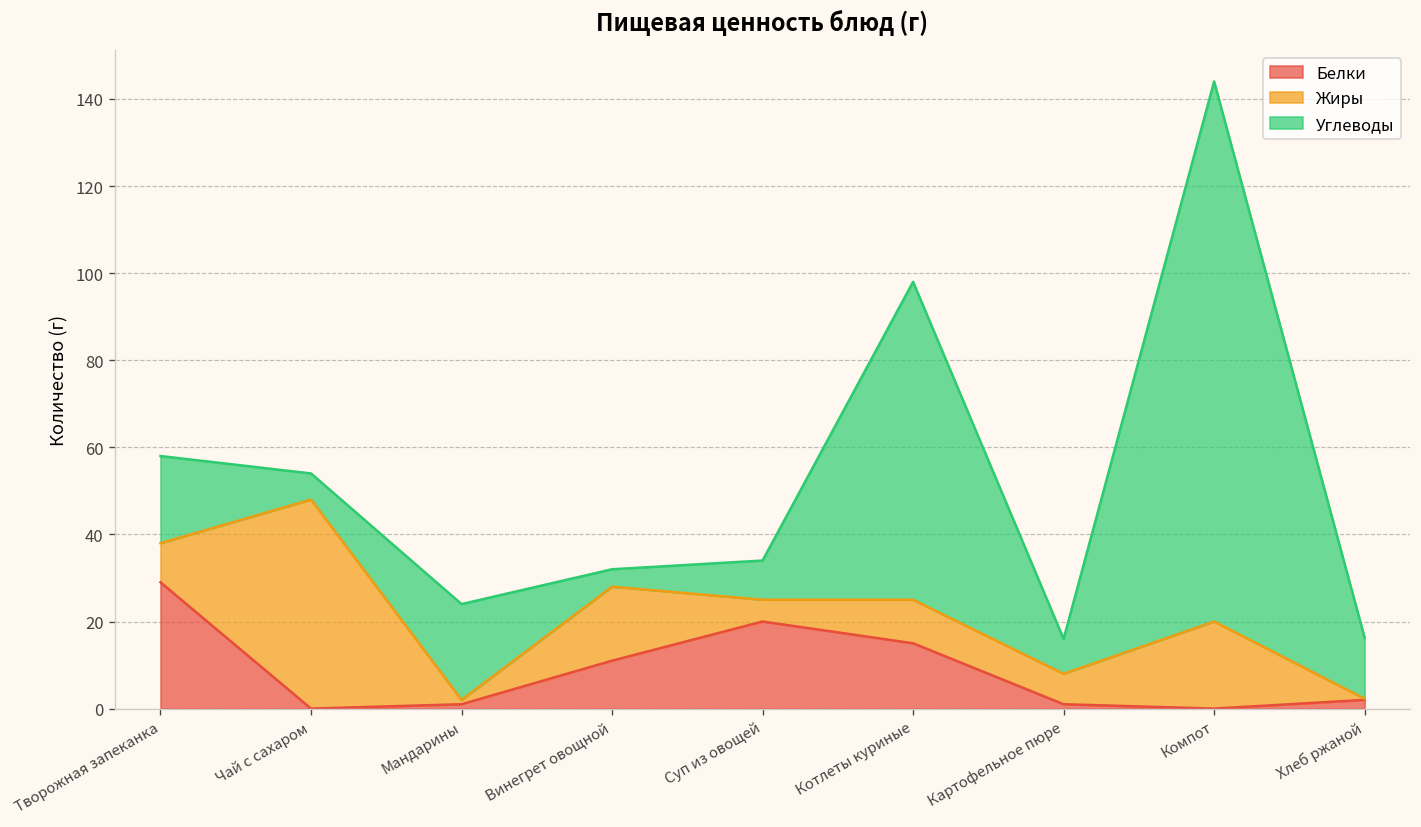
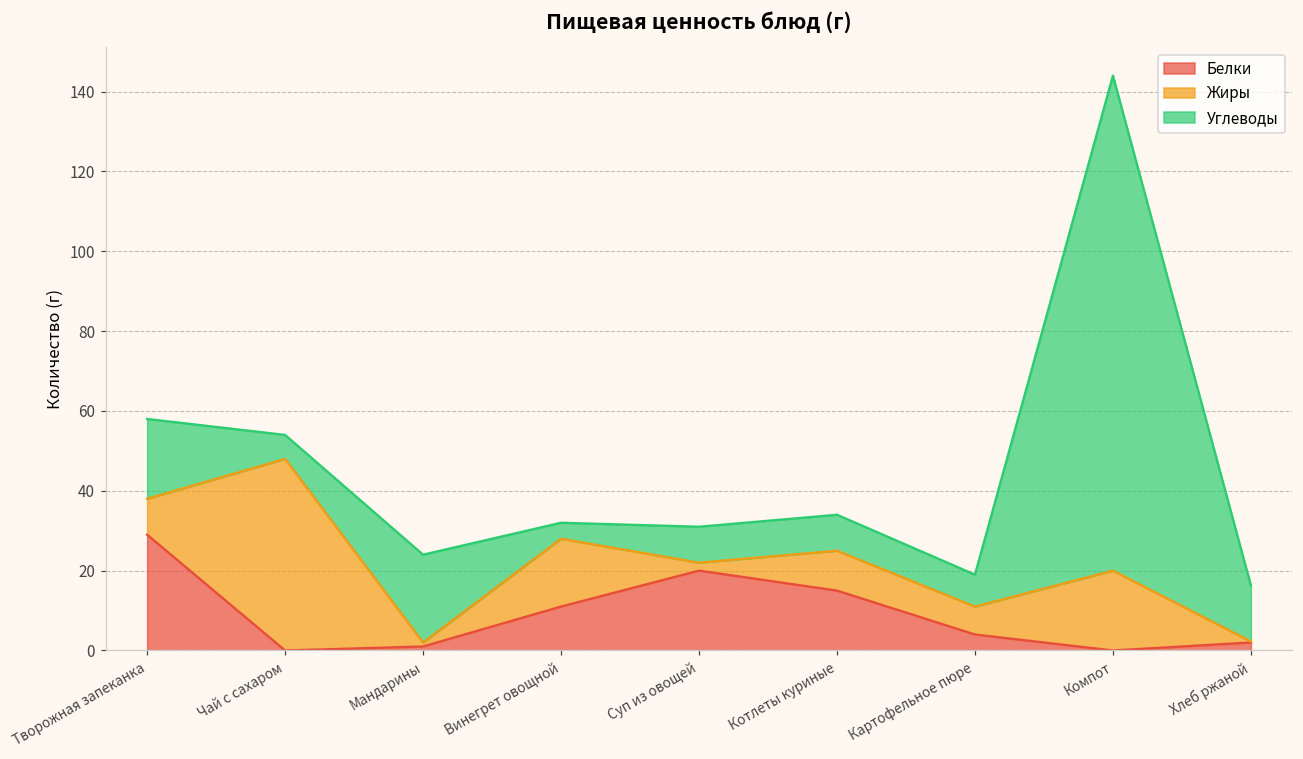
  {
    "Белки": {
      "Творожная запеканка": 29,
      "Чай с сахаром": 0,
      "Мандарины": 1,
      "Винегрет овощной": 11,
      "Суп из овощей": 20,
      "Котлеты куриные": 15,
-     "Картофельное пюре": 1,
+     "Картофельное пюре": 4,
      "Компот": 0
    },
    "Жиры": {
      "Творожная запеканка": 9,
      "Чай с сахаром": 48,
      "Мандарины": 1,
      "Винегрет овощной": 17,
-     "Суп из овощей": 5,
+     "Суп из овощей": 2,
      "Котлеты куриные": 10,
      "Картофельное пюре": 7,
      "Компот": 20
    },
    "Углеводы": {
      "Творожная запеканка": 20,
      "Чай с сахаром": 6,
      "Мандарины": 22,
      "Винегрет овощной": 4,
      "Суп из овощей": 9,
-     "Котлеты куриные": 73,
+     "Котлеты куриные": 9,
      "Картофельное пюре": 8,
      "Компот": 124,
      "Хлеб ржаной": 14
    }
  }
